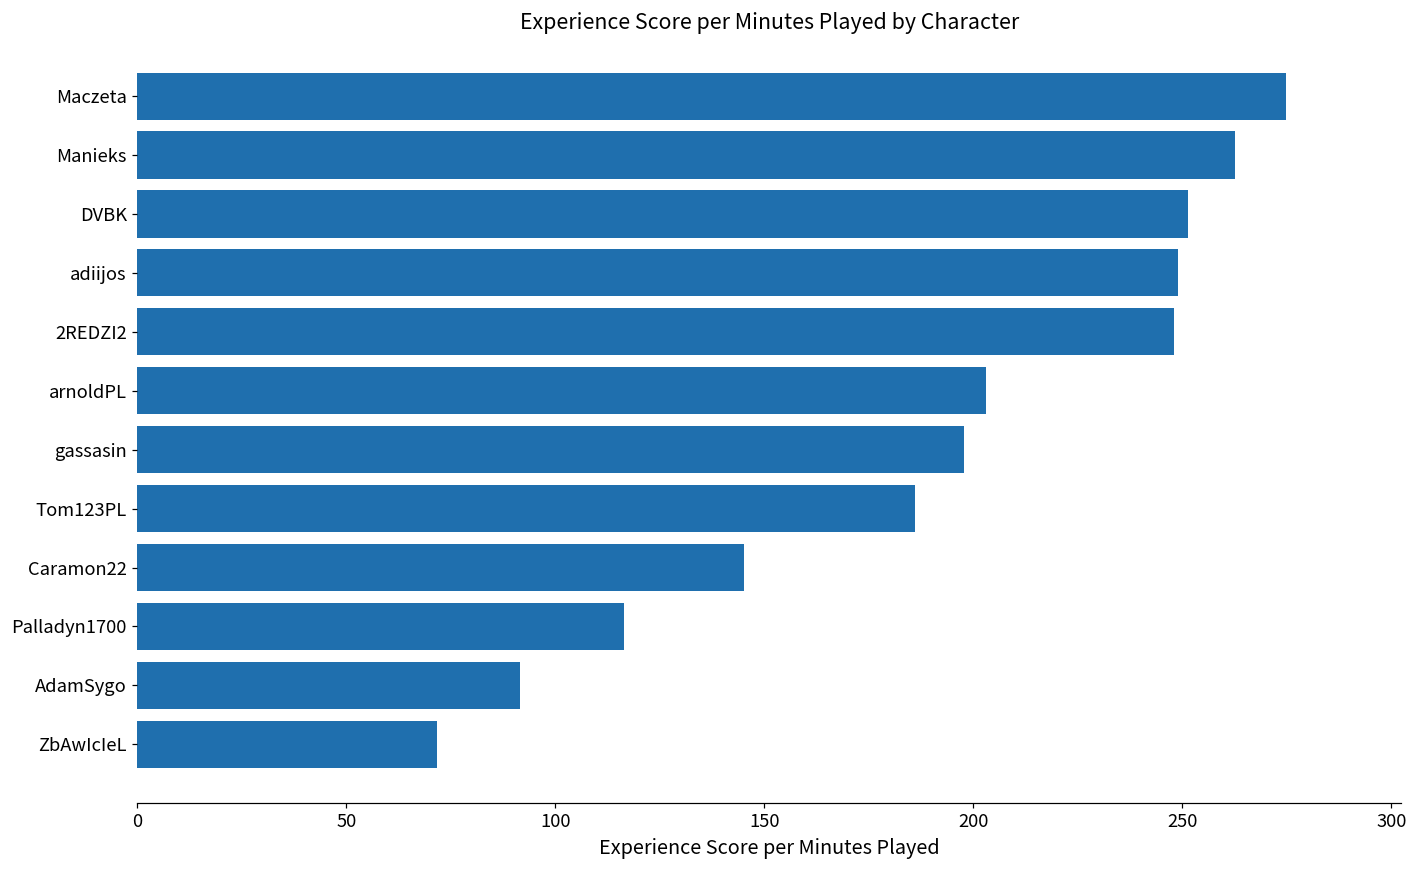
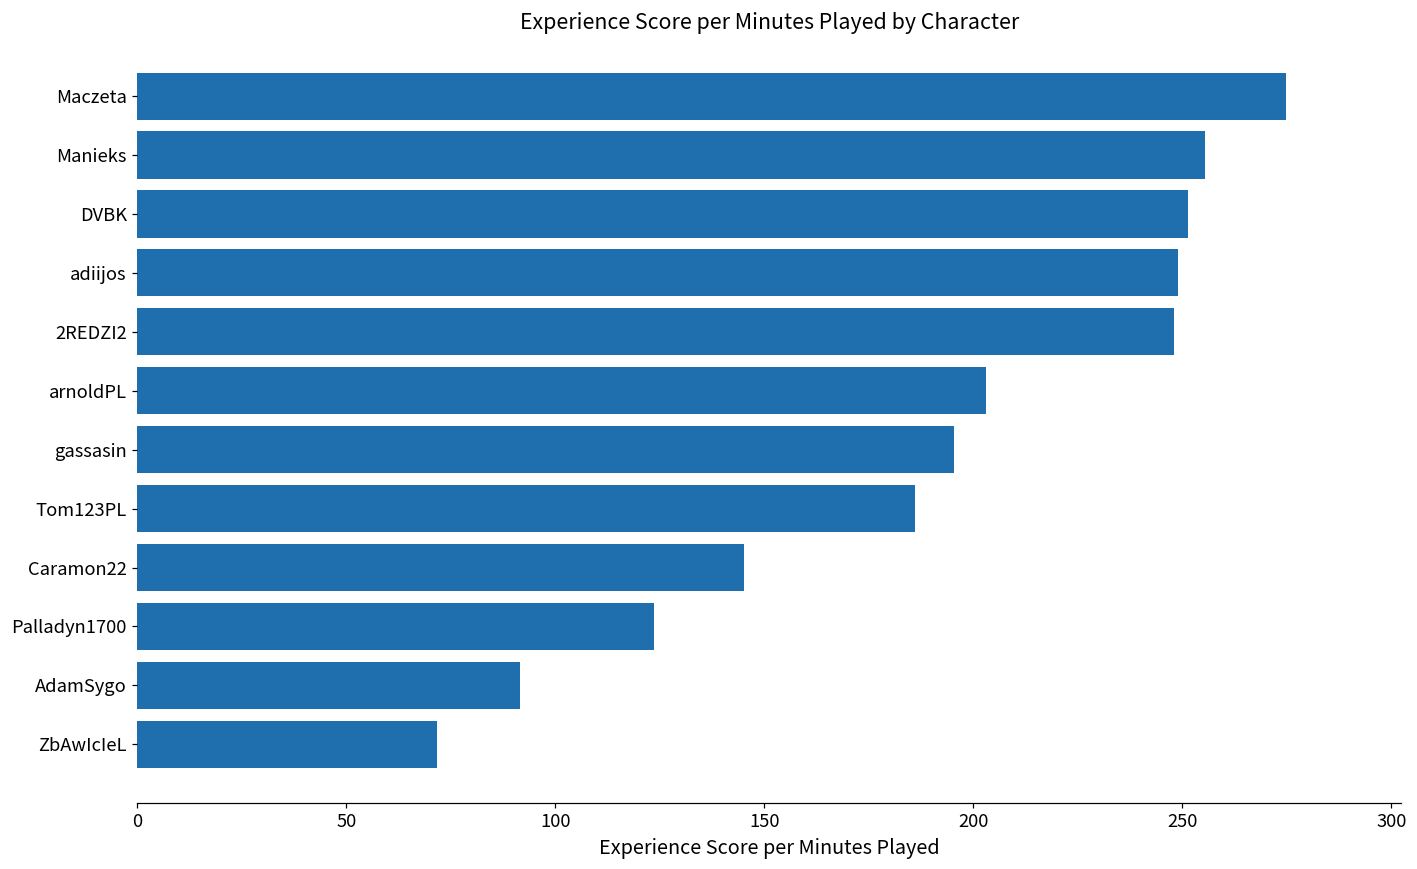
  {
    "Maczeta": 275,
-   "Manieks": 263,
+   "Manieks": 255,
    "DVBK": 251,
    "adiijos": 249,
    "2REDZI2": 248,
    "arnoldPL": 203,
-   "gassasin": 198,
+   "gassasin": 195,
    "Tom123PL": 186,
    "Caramon22": 145,
-   "Palladyn1700": 116,
+   "Palladyn1700": 124,
    "AdamSygo": 92,
    "ZbAwIcIeL": 72
  }
